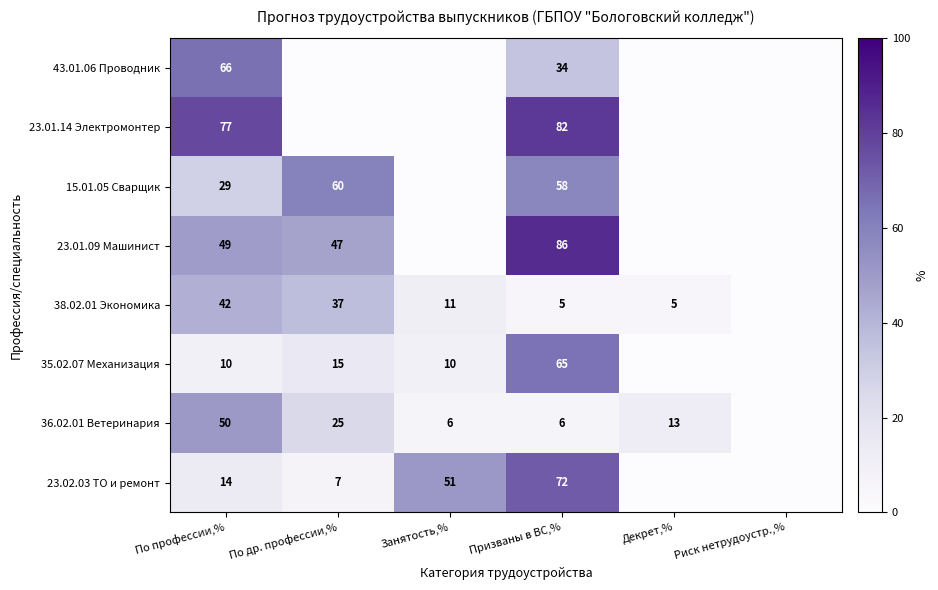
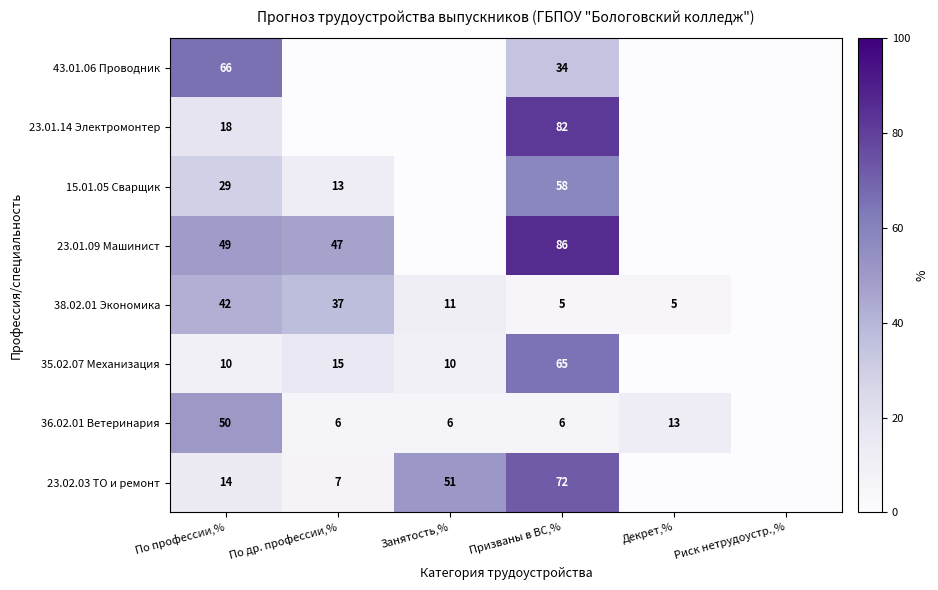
  {
    "43.01.06 Проводник": {
      "По профессии,%": 66,
      "Призваны в ВС,%": 34
    },
    "23.01.14 Электромонтер": {
-     "По профессии,%": 77,
+     "По профессии,%": 18,
      "Призваны в ВС,%": 82
    },
    "15.01.05 Сварщик": {
      "По профессии,%": 29,
-     "По др. профессии,%": 60,
+     "По др. профессии,%": 13,
      "Призваны в ВС,%": 58
    },
    "23.01.09 Машинист": {
      "По профессии,%": 49,
      "По др. профессии,%": 47,
      "Призваны в ВС,%": 86
    },
    "38.02.01 Экономика": {
      "По профессии,%": 42,
      "По др. профессии,%": 37,
      "Занятость,%": 11,
      "Призваны в ВС,%": 5,
      "Декрет,%": 5
    },
    "35.02.07 Механизация": {
      "По профессии,%": 10,
      "По др. профессии,%": 15,
      "Занятость,%": 10,
      "Призваны в ВС,%": 65
    },
    "36.02.01 Ветеринария": {
      "По профессии,%": 50,
-     "По др. профессии,%": 25,
+     "По др. профессии,%": 6,
      "Занятость,%": 6,
      "Призваны в ВС,%": 6,
      "Декрет,%": 13
    },
    "23.02.03 ТО и ремонт": {
      "По профессии,%": 14,
      "По др. профессии,%": 7,
      "Занятость,%": 51,
      "Призваны в ВС,%": 72
    }
  }
